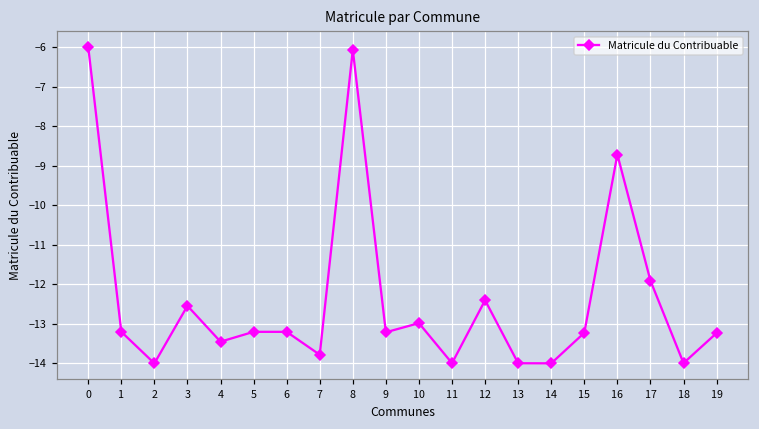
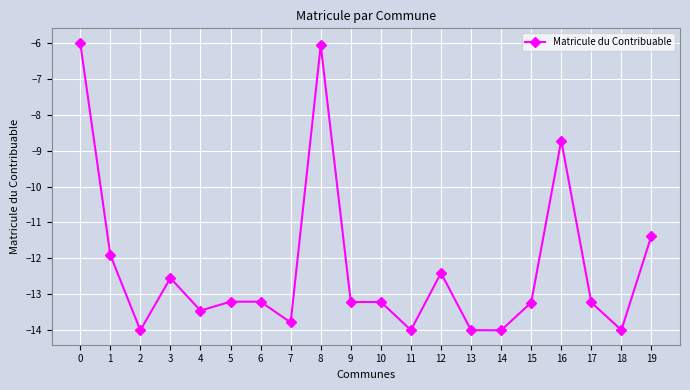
  {
    "0": -6.0,
-   "1": -13.2,
+   "1": -11.9,
    "2": -14.0,
    "3": -12.5,
    "4": -13.5,
    "5": -13.2,
    "6": -13.2,
    "7": -13.8,
    "8": -6.1,
    "9": -13.2,
-   "10": -13.0,
+   "10": -13.2,
    "11": -14.0,
    "12": -12.4,
    "13": -14.0,
    "14": -14.0,
    "15": -13.2,
    "16": -8.7,
-   "17": -11.9,
+   "17": -13.2,
    "18": -14.0,
-   "19": -13.2
+   "19": -11.4
  }
